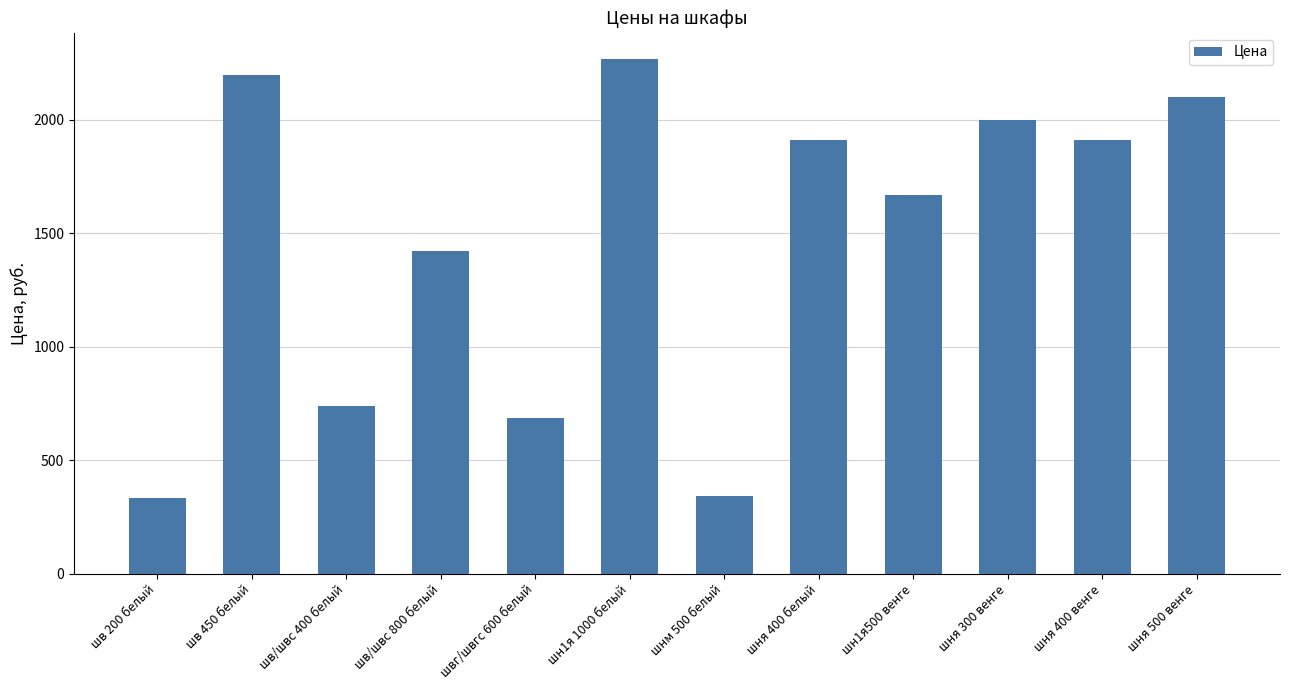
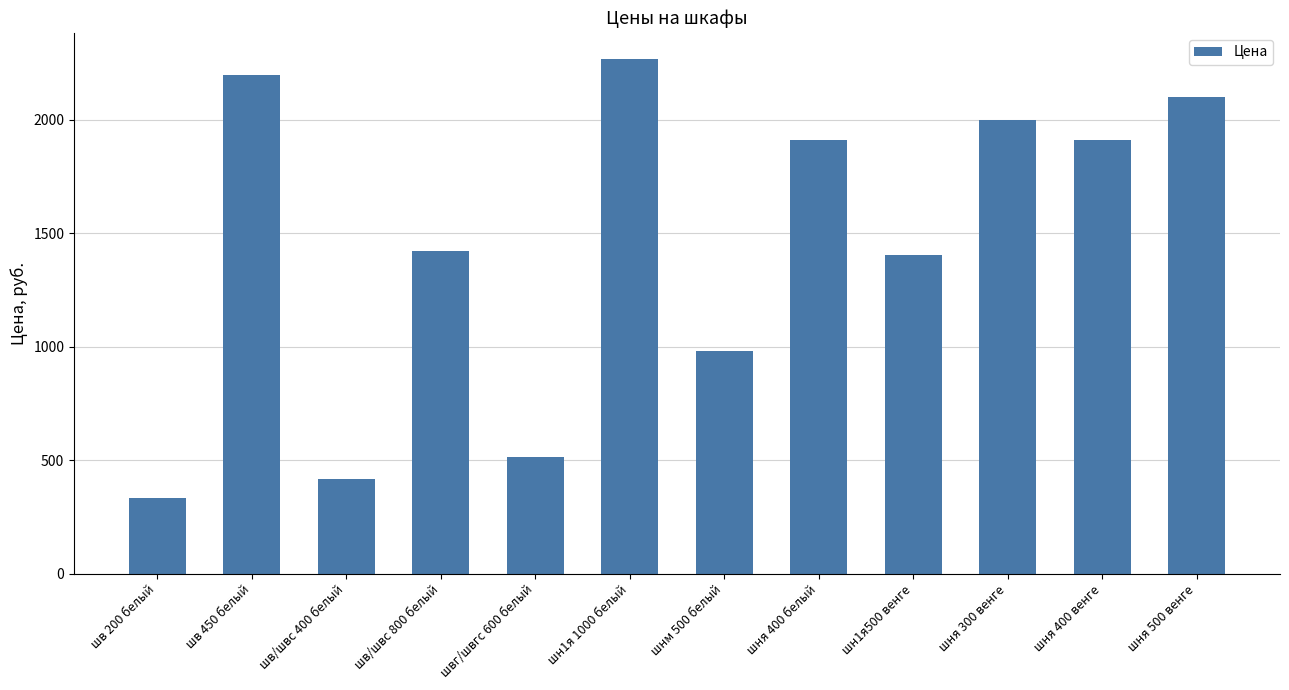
  {
    "шв 200 белый": 330,
    "шв 450 белый": 2200,
-   "шв/швс 400 белый": 740,
+   "шв/швс 400 белый": 420,
    "шв/швс 800 белый": 1420,
-   "швг/швгс 600 белый": 690,
+   "швг/швгс 600 белый": 510,
    "шн1я 1000 белый": 2270,
-   "шнм 500 белый": 340,
+   "шнм 500 белый": 980,
    "шня 400 белый": 1910,
-   "шн1я500 венге": 1670,
+   "шн1я500 венге": 1410,
    "шня 300 венге": 2000,
    "шня 400 венге": 1910,
    "шня 500 венге": 2100
  }
